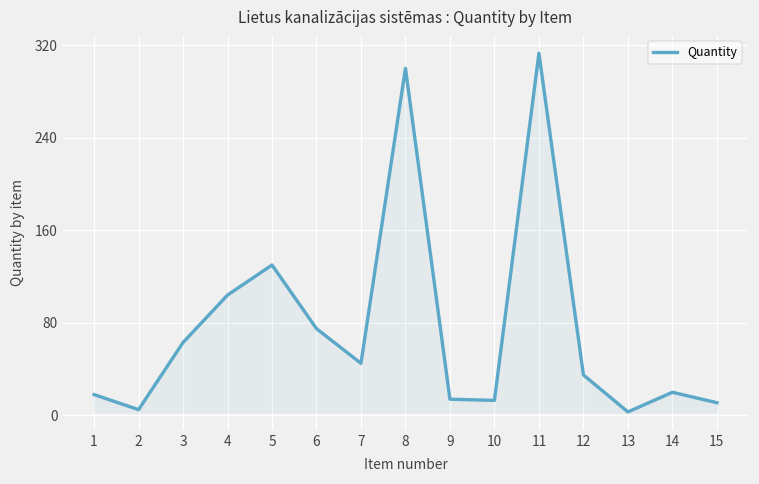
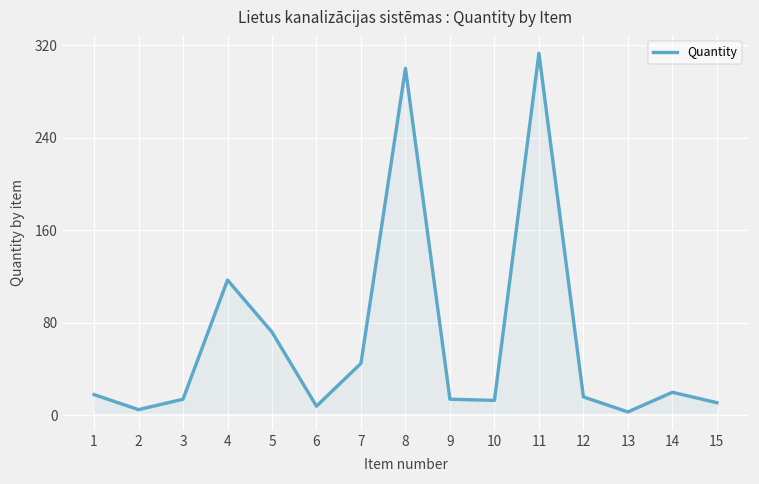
  {
    "1": 18,
    "2": 5,
-   "3": 63,
-   "4": 104,
-   "5": 130,
-   "6": 75,
+   "3": 14,
+   "4": 117,
+   "5": 72,
+   "6": 8,
    "7": 45,
    "8": 300,
    "9": 14,
    "10": 13,
    "11": 313,
-   "12": 35,
+   "12": 16,
    "13": 3,
    "14": 20,
    "15": 11
  }
